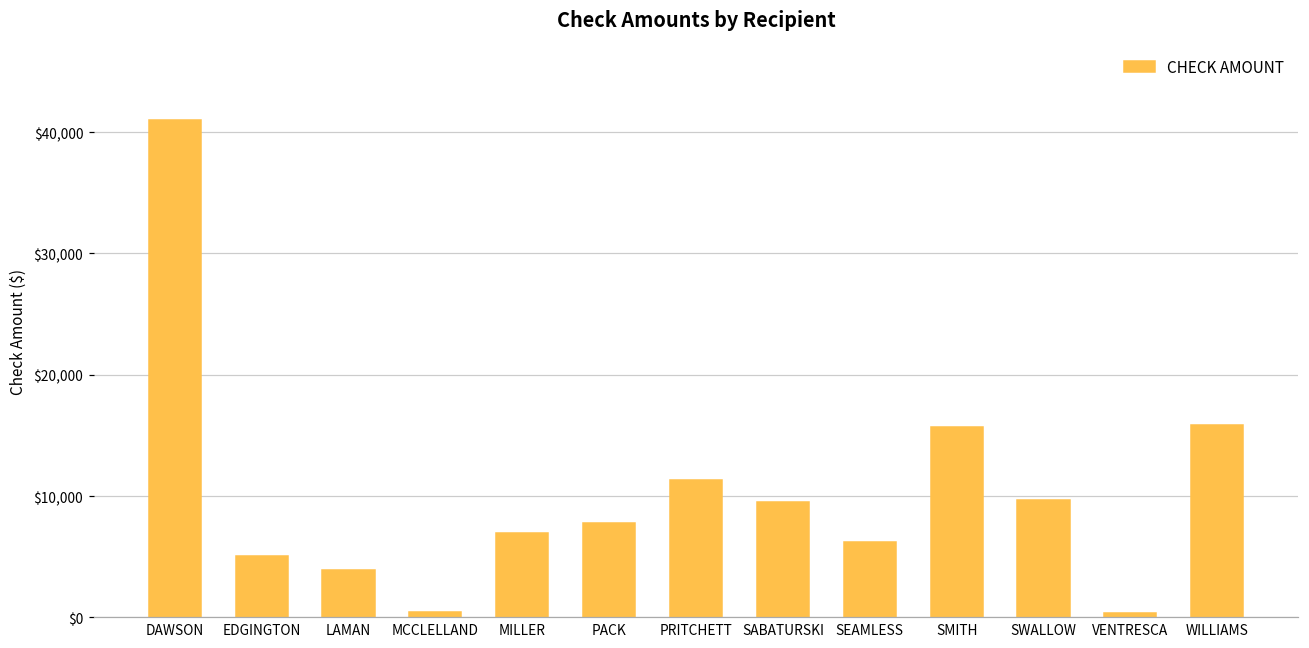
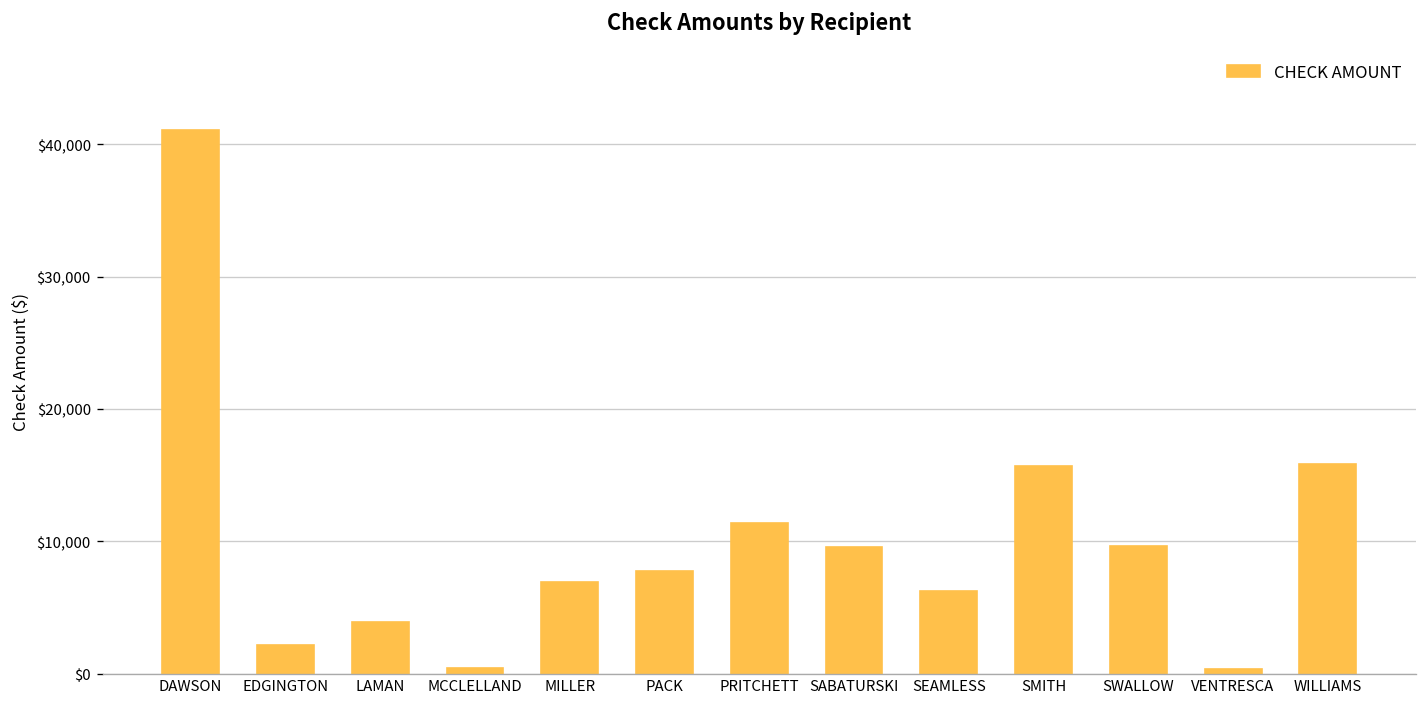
  {
    "DAWSON": "$41,000",
-   "EDGINGTON": "$5,100",
+   "EDGINGTON": "$2,200",
    "LAMAN": "$3,900",
    "MCCLELLAND": "$400",
    "MILLER": "$6,900",
    "PACK": "$7,800",
    "PRITCHETT": "$11,300",
    "SABATURSKI": "$9,500",
    "SEAMLESS": "$6,200",
    "SMITH": "$15,700",
    "SWALLOW": "$9,700",
    "VENTRESCA": "$300",
    "WILLIAMS": "$15,900"
  }
